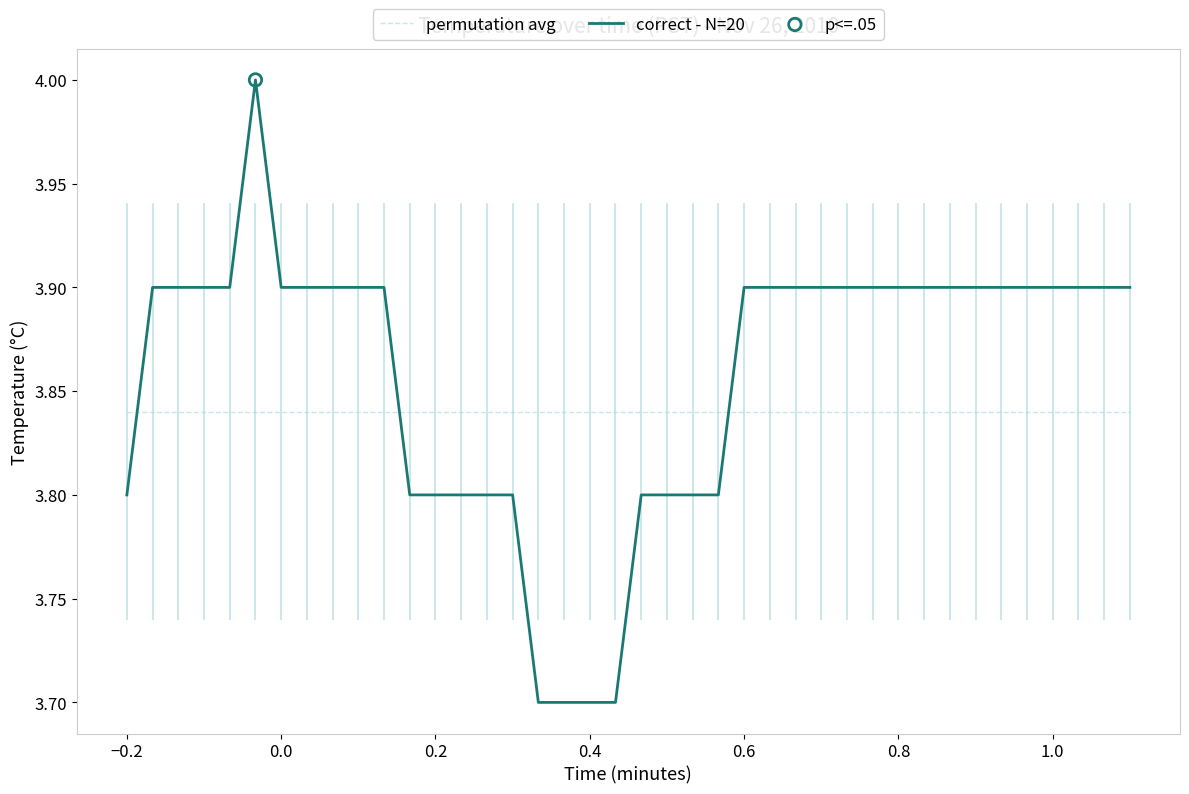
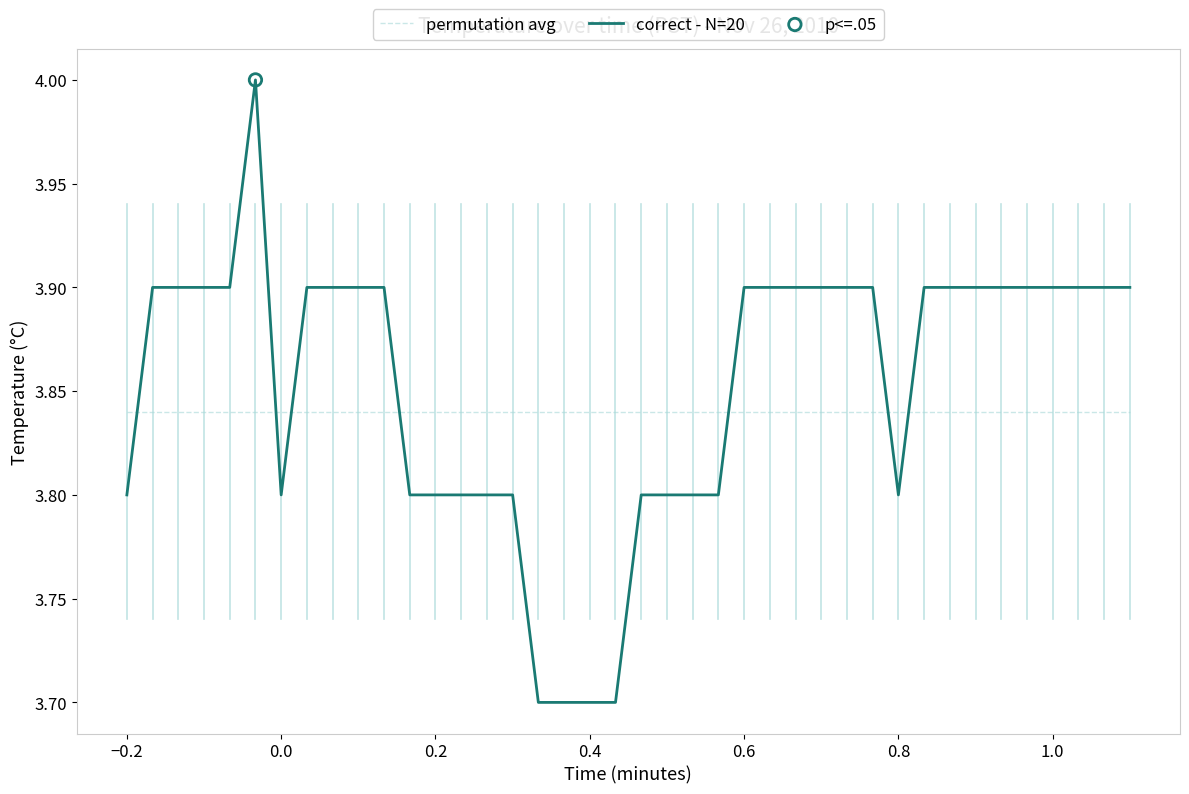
  {
    "correct - N=20": {
      "−0.2": 3.8,
-     "0.0": 3.9,
+     "0.0": 3.8,
      "0.2": 3.8,
      "0.4": 3.7,
      "0.6": 3.9,
-     "0.8": 3.9,
+     "0.8": 3.8,
      "1.0": 3.9
    }
  }
